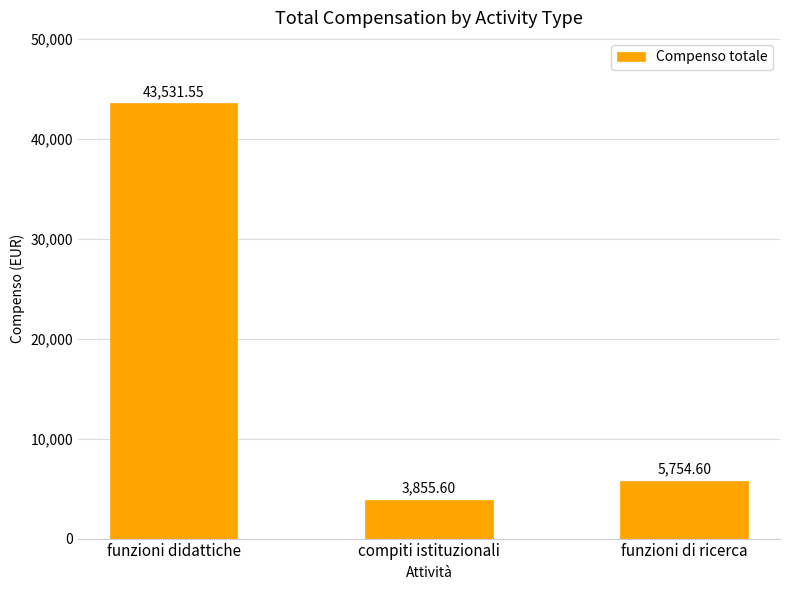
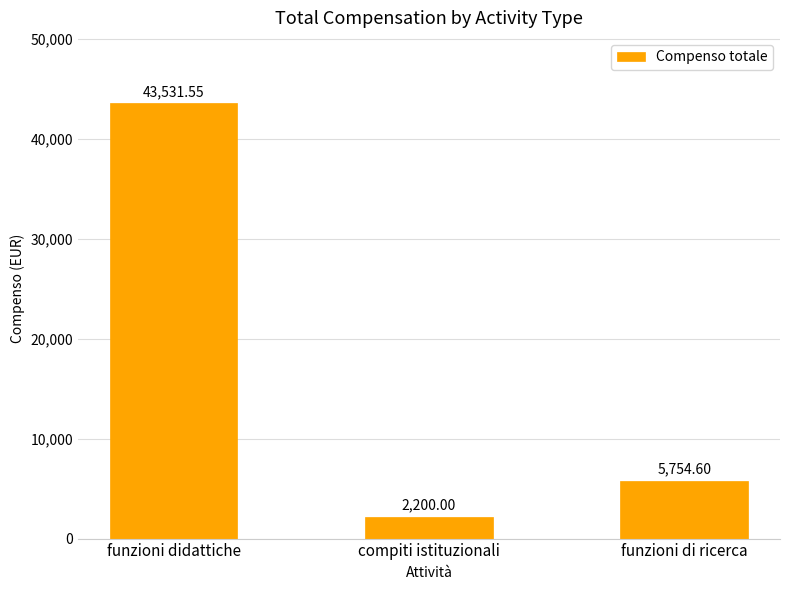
  {
    "funzioni didattiche": "43,531.55",
-   "compiti istituzionali": "3,855.60",
+   "compiti istituzionali": "2,200.00",
    "funzioni di ricerca": "5,754.60"
  }
